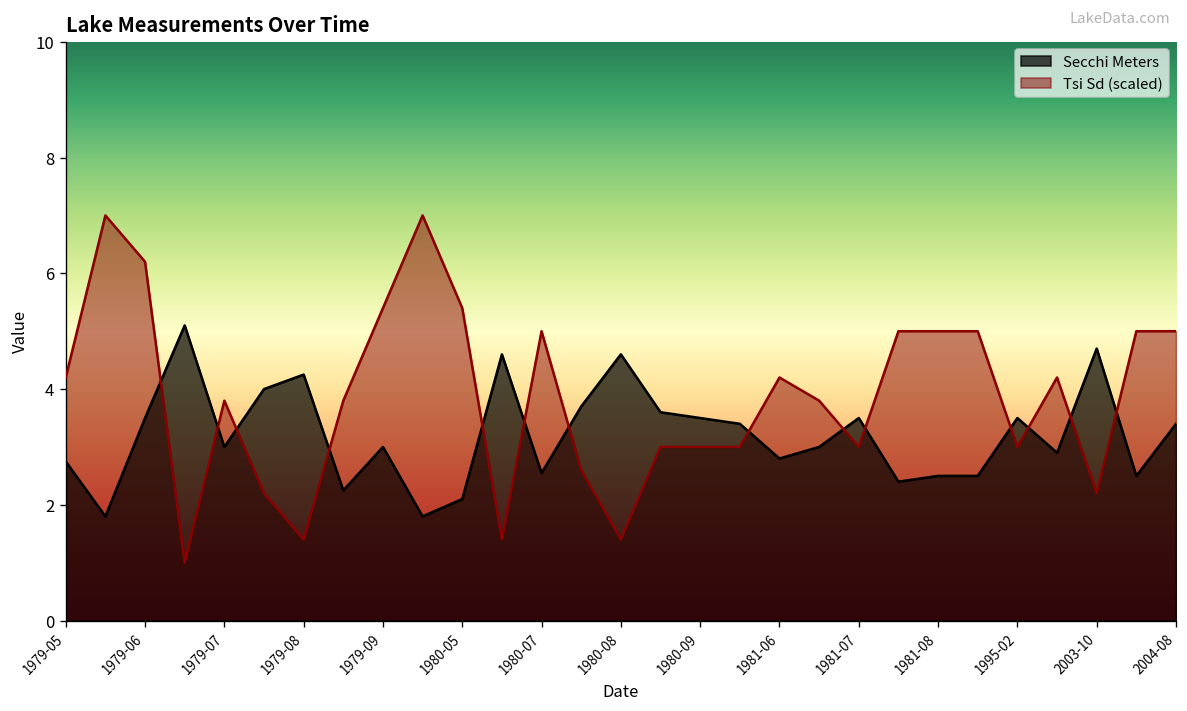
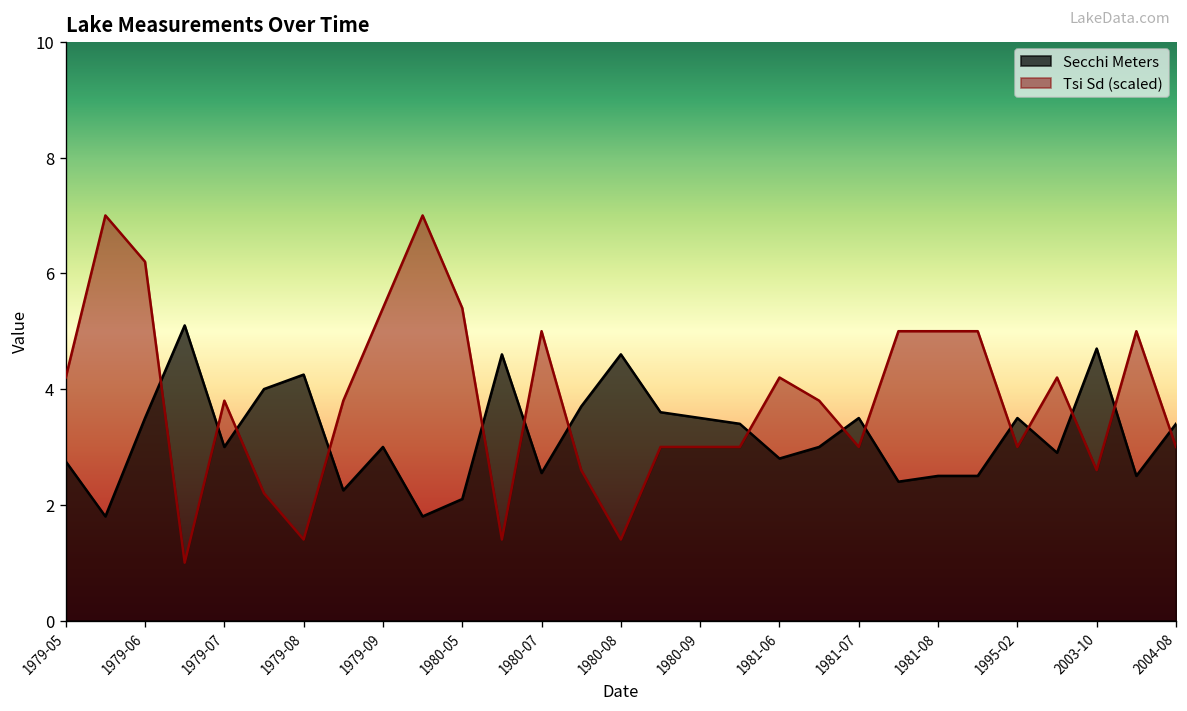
  {
    "Secchi Meters": {
      "1979-06": 3.5,
      "1979-09": 3.0,
      "1980-05": 2.1,
      "1980-08": 4.6,
      "1981-07": 3.5,
      "1995-02": 3.5,
      "2003-10": 4.7,
      "2004-08": 3.4
    },
    "Tsi Sd (scaled)": {
      "1979-06": 6.2,
      "1979-09": 5.4,
      "1980-05": 5.4,
      "1980-08": 1.4,
      "1981-07": 3.0,
      "1995-02": 3.0,
-     "2003-10": 2.2,
-     "2004-08": 5.0
+     "2003-10": 2.6,
+     "2004-08": 3.0
    }
  }
